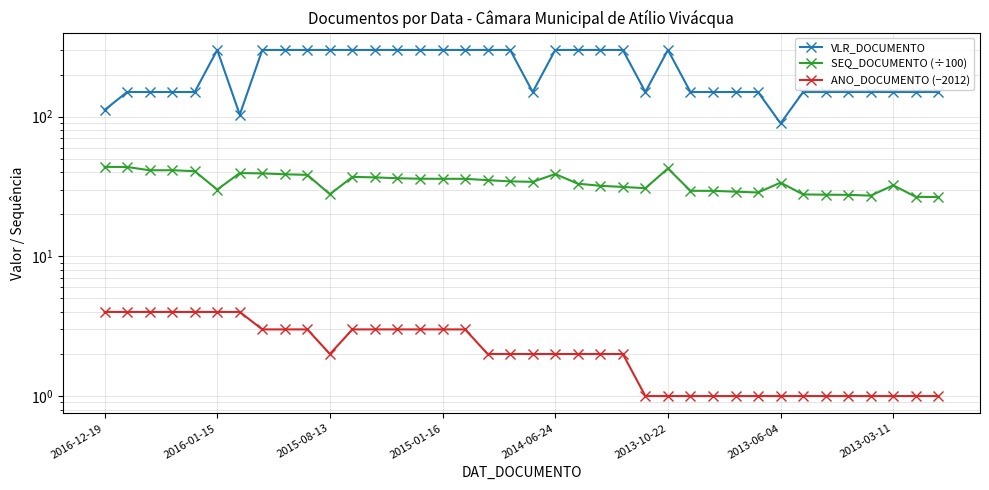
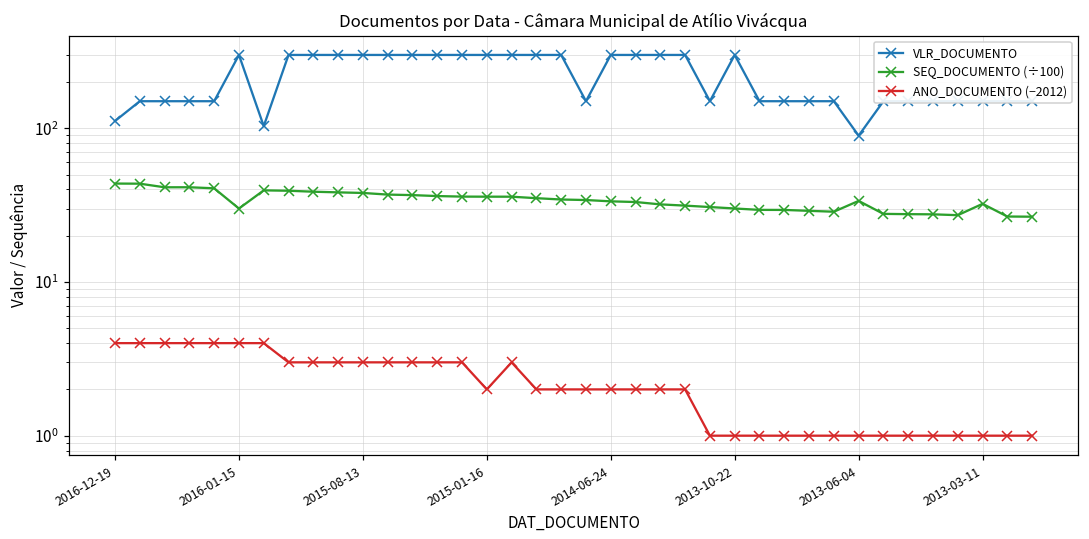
  {
    "VLR_DOCUMENTO": {
      "2016-12-19": 110,
      "2016-01-15": 300,
      "2015-08-13": 300,
      "2015-01-16": 300,
      "2014-06-24": 300,
      "2013-10-22": 300,
      "2013-06-04": 90,
      "2013-03-11": 150
    },
    "SEQ_DOCUMENTO (÷100)": {
      "2016-12-19": 44,
      "2016-01-15": 30,
-     "2015-08-13": 28,
+     "2015-08-13": 38,
      "2015-01-16": 36,
-     "2014-06-24": 39,
-     "2013-10-22": 43,
+     "2014-06-24": 33,
+     "2013-10-22": 30,
      "2013-06-04": 34,
      "2013-03-11": 32
    },
    "ANO_DOCUMENTO (−2012)": {
      "2016-12-19": 4.0,
      "2016-01-15": 4.0,
-     "2015-08-13": 2.0,
-     "2015-01-16": 3.0,
+     "2015-08-13": 3.0,
+     "2015-01-16": 2.0,
      "2014-06-24": 2.0,
      "2013-10-22": 1.0,
      "2013-06-04": 1.0,
      "2013-03-11": 1.0
    }
  }
